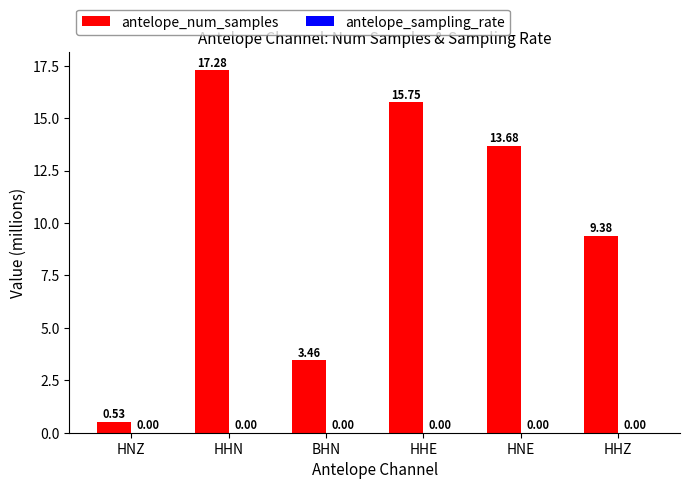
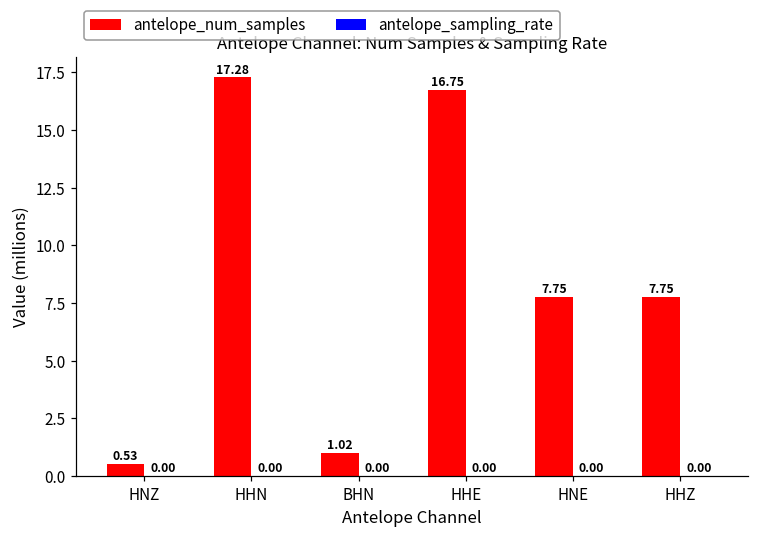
  {
    "antelope_num_samples": {
      "HNZ": 0.53,
      "HHN": 17.28,
-     "BHN": 3.46,
-     "HHE": 15.75,
-     "HNE": 13.68,
-     "HHZ": 9.38
+     "BHN": 1.02,
+     "HHE": 16.75,
+     "HNE": 7.75,
+     "HHZ": 7.75
    },
    "antelope_sampling_rate": {
      "HNZ": 0.00,
      "HHN": 0.00,
      "BHN": 0.00,
      "HHE": 0.00,
      "HNE": 0.00,
      "HHZ": 0.00
    }
  }
